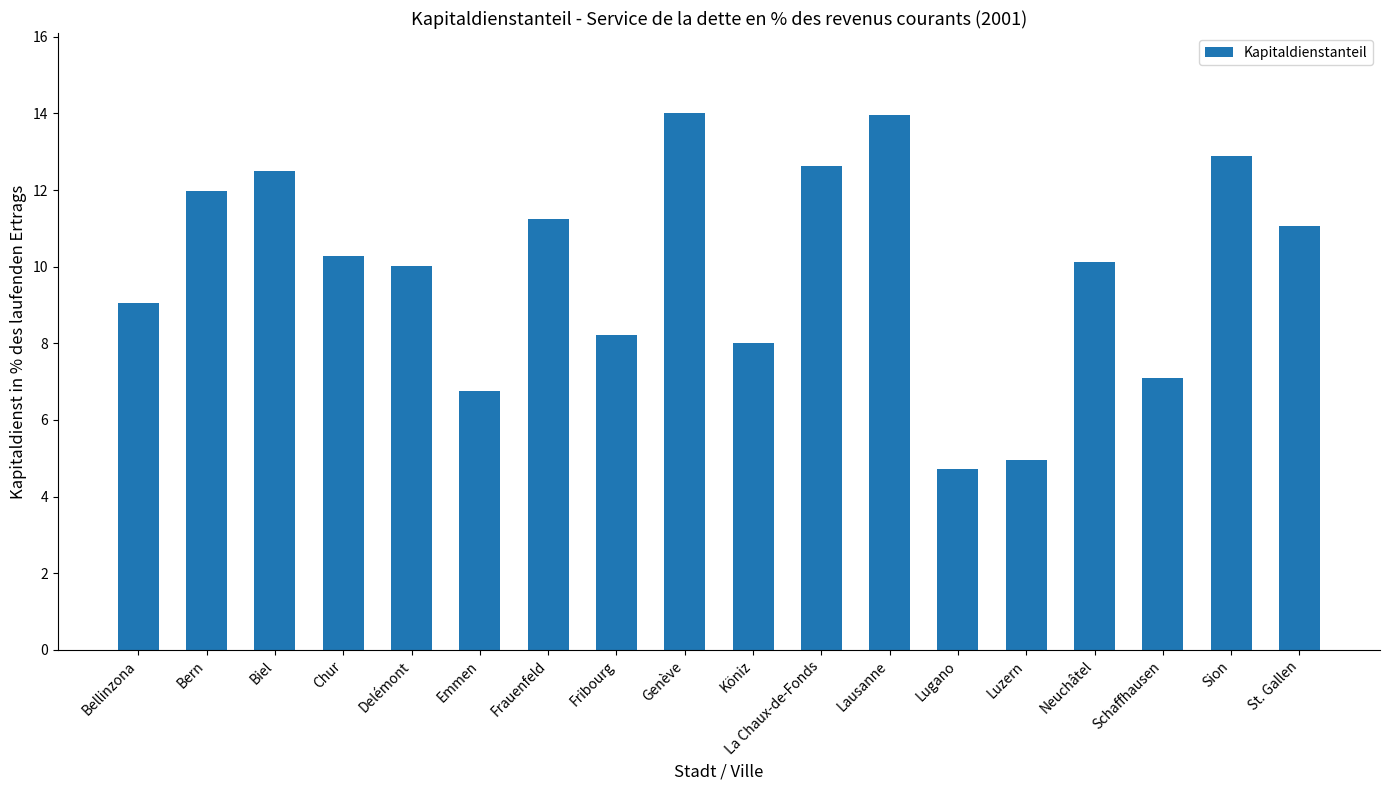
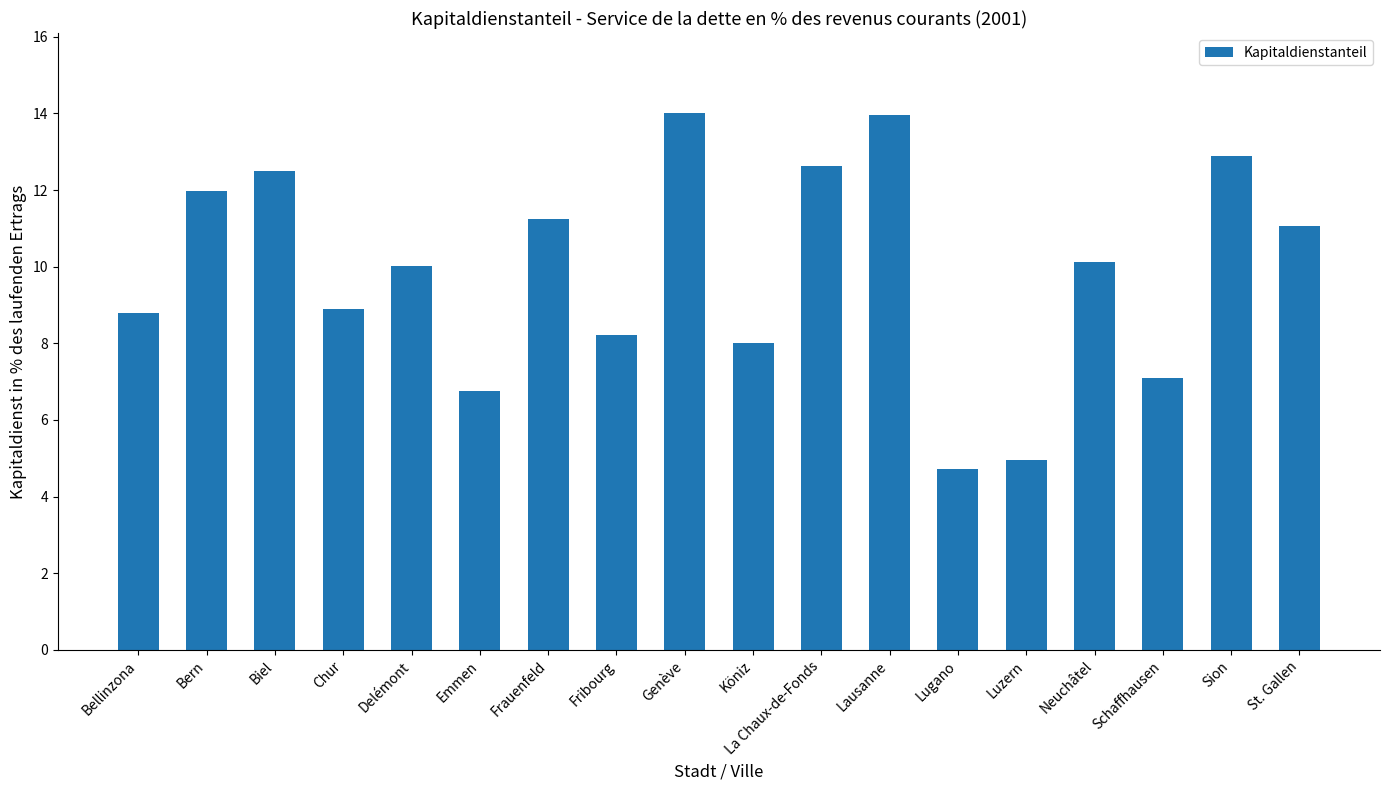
  {
-   "Bellinzona": 9.0,
+   "Bellinzona": 8.8,
    "Bern": 12.0,
    "Biel": 12.5,
-   "Chur": 10.3,
+   "Chur": 8.9,
    "Delémont": 10.0,
    "Emmen": 6.8,
    "Frauenfeld": 11.2,
    "Fribourg": 8.2,
    "Genève": 14.0,
    "Köniz": 8.0,
    "La Chaux-de-Fonds": 12.6,
    "Lausanne": 14.0,
    "Lugano": 4.7,
    "Luzern": 5.0,
    "Neuchâtel": 10.1,
    "Schaffhausen": 7.1,
    "Sion": 12.9,
    "St. Gallen": 11.1
  }
